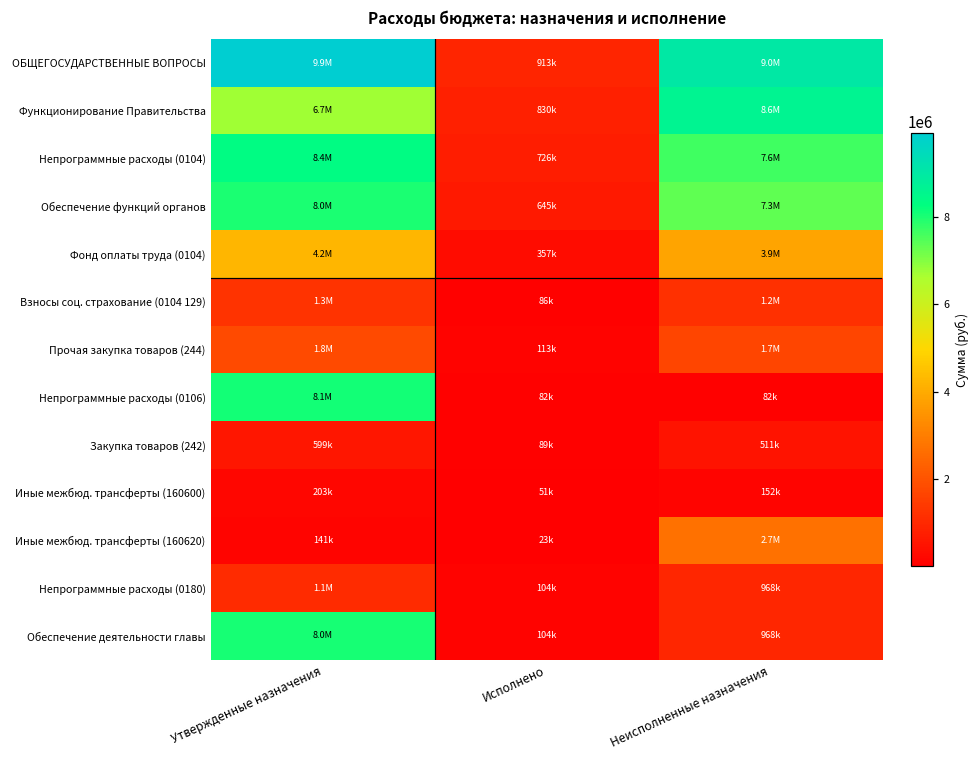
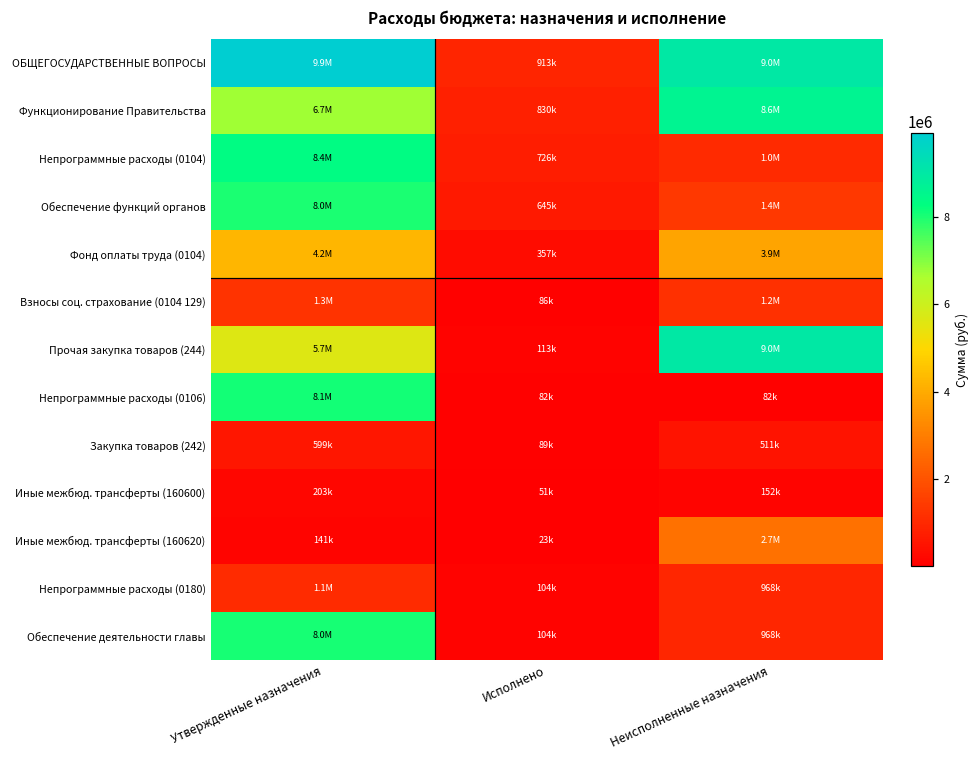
  {
    "ОБЩЕГОСУДАРСТВЕННЫЕ ВОПРОСЫ": {
      "Утвержденные назначения": "9.9M",
      "Исполнено": "913k",
      "Неисполненные назначения": "9.0M"
    },
    "Функционирование Правительства": {
      "Утвержденные назначения": "6.7M",
      "Исполнено": "830k",
      "Неисполненные назначения": "8.6M"
    },
    "Непрограммные расходы (0104)": {
      "Утвержденные назначения": "8.4M",
      "Исполнено": "726k",
-     "Неисполненные назначения": "7.6M"
+     "Неисполненные назначения": "1.0M"
    },
    "Обеспечение функций органов": {
      "Утвержденные назначения": "8.0M",
      "Исполнено": "645k",
-     "Неисполненные назначения": "7.3M"
+     "Неисполненные назначения": "1.4M"
    },
    "Фонд оплаты труда (0104)": {
      "Утвержденные назначения": "4.2M",
      "Исполнено": "357k",
      "Неисполненные назначения": "3.9M"
    },
    "Взносы соц. страхование (0104 129)": {
      "Утвержденные назначения": "1.3M",
      "Исполнено": "86k",
      "Неисполненные назначения": "1.2M"
    },
    "Прочая закупка товаров (244)": {
-     "Утвержденные назначения": "1.8M",
+     "Утвержденные назначения": "5.7M",
      "Исполнено": "113k",
-     "Неисполненные назначения": "1.7M"
+     "Неисполненные назначения": "9.0M"
    },
    "Непрограммные расходы (0106)": {
      "Утвержденные назначения": "8.1M",
      "Исполнено": "82k",
      "Неисполненные назначения": "82k"
    },
    "Закупка товаров (242)": {
      "Утвержденные назначения": "599k",
      "Исполнено": "89k",
      "Неисполненные назначения": "511k"
    },
    "Иные межбюд. трансферты (160600)": {
      "Утвержденные назначения": "203k",
      "Исполнено": "51k",
      "Неисполненные назначения": "152k"
    },
    "Иные межбюд. трансферты (160620)": {
      "Утвержденные назначения": "141k",
      "Исполнено": "23k",
      "Неисполненные назначения": "2.7M"
    },
    "Непрограммные расходы (0180)": {
      "Утвержденные назначения": "1.1M",
      "Исполнено": "104k",
      "Неисполненные назначения": "968k"
    },
    "Обеспечение деятельности главы": {
      "Утвержденные назначения": "8.0M",
      "Исполнено": "104k",
      "Неисполненные назначения": "968k"
    }
  }
